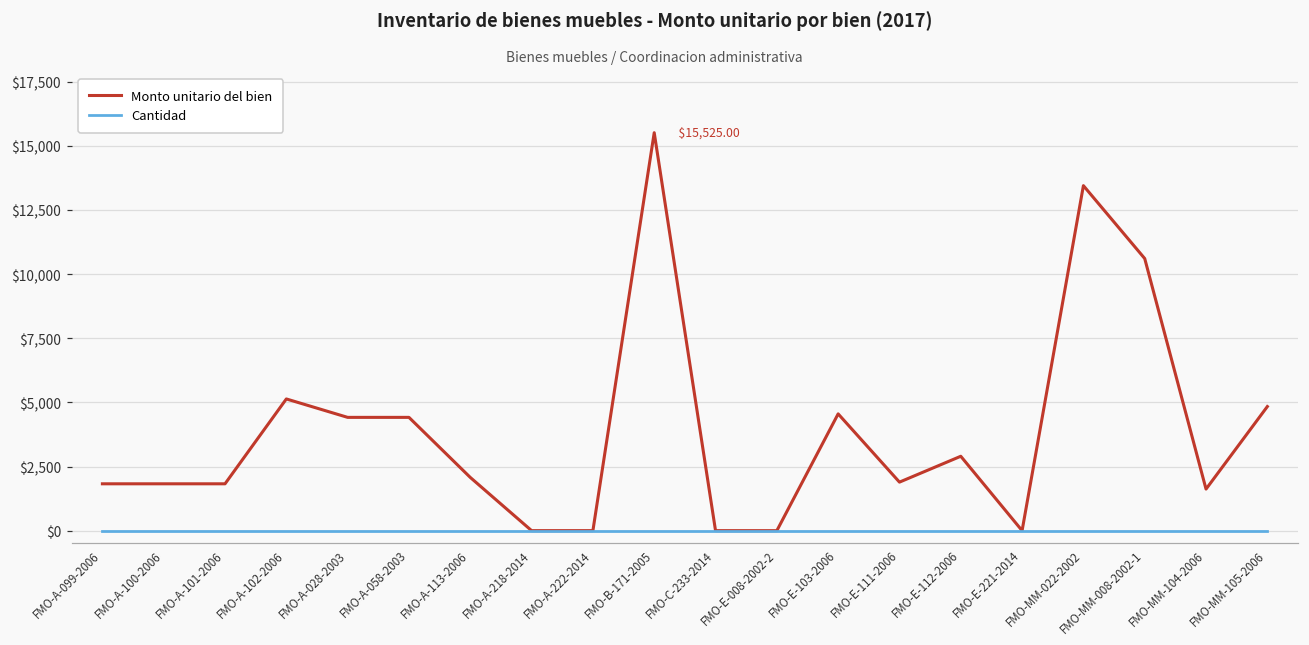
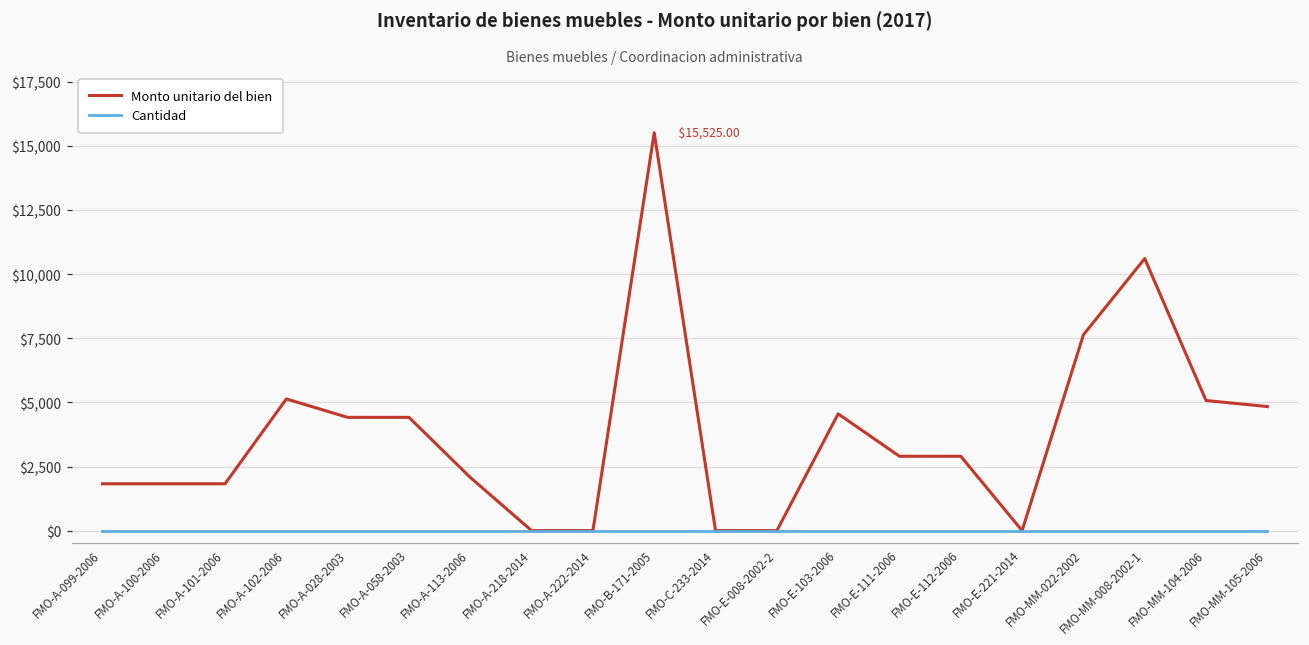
  {
    "Monto unitario del bien": {
      "FMO-A-099-2006": "$1,800",
      "FMO-A-100-2006": "$1,800",
      "FMO-A-101-2006": "$1,800",
      "FMO-A-102-2006": "$5,100",
      "FMO-A-028-2003": "$4,400",
      "FMO-A-058-2003": "$4,400",
      "FMO-A-113-2006": "$2,100",
      "FMO-E-103-2006": "$4,600",
-     "FMO-E-111-2006": "$1,900",
+     "FMO-E-111-2006": "$2,900",
      "FMO-E-112-2006": "$2,900",
-     "FMO-MM-022-2002": "$13,500",
+     "FMO-MM-022-2002": "$7,600",
      "FMO-MM-008-2002-1": "$10,600",
-     "FMO-MM-104-2006": "$1,600",
+     "FMO-MM-104-2006": "$5,100",
      "FMO-MM-105-2006": "$4,800"
    },
    "Cantidad": {
      "FMO-A-099-2006": "$0",
      "FMO-A-100-2006": "$0",
      "FMO-A-101-2006": "$0",
      "FMO-A-102-2006": "$0",
      "FMO-A-028-2003": "$0",
      "FMO-A-058-2003": "$0",
      "FMO-A-113-2006": "$0",
      "FMO-B-171-2005": "$0",
      "FMO-E-103-2006": "$0",
      "FMO-E-111-2006": "$0",
      "FMO-E-112-2006": "$0",
      "FMO-MM-022-2002": "$0",
      "FMO-MM-008-2002-1": "$0",
      "FMO-MM-104-2006": "$0",
      "FMO-MM-105-2006": "$0"
    }
  }
